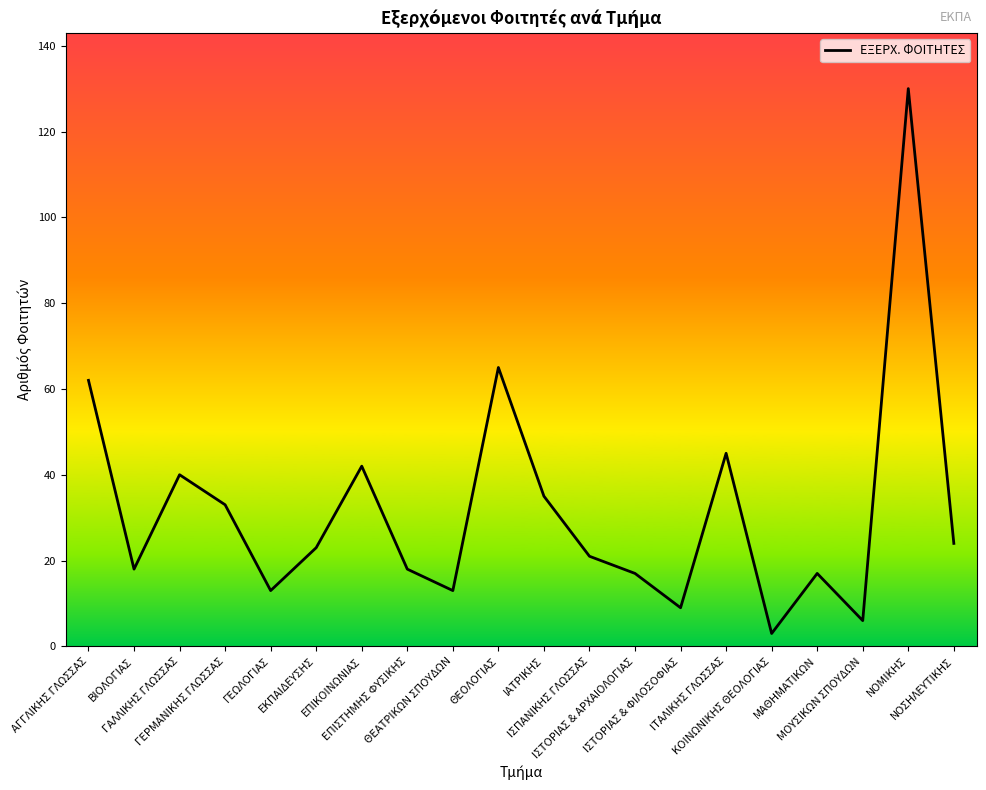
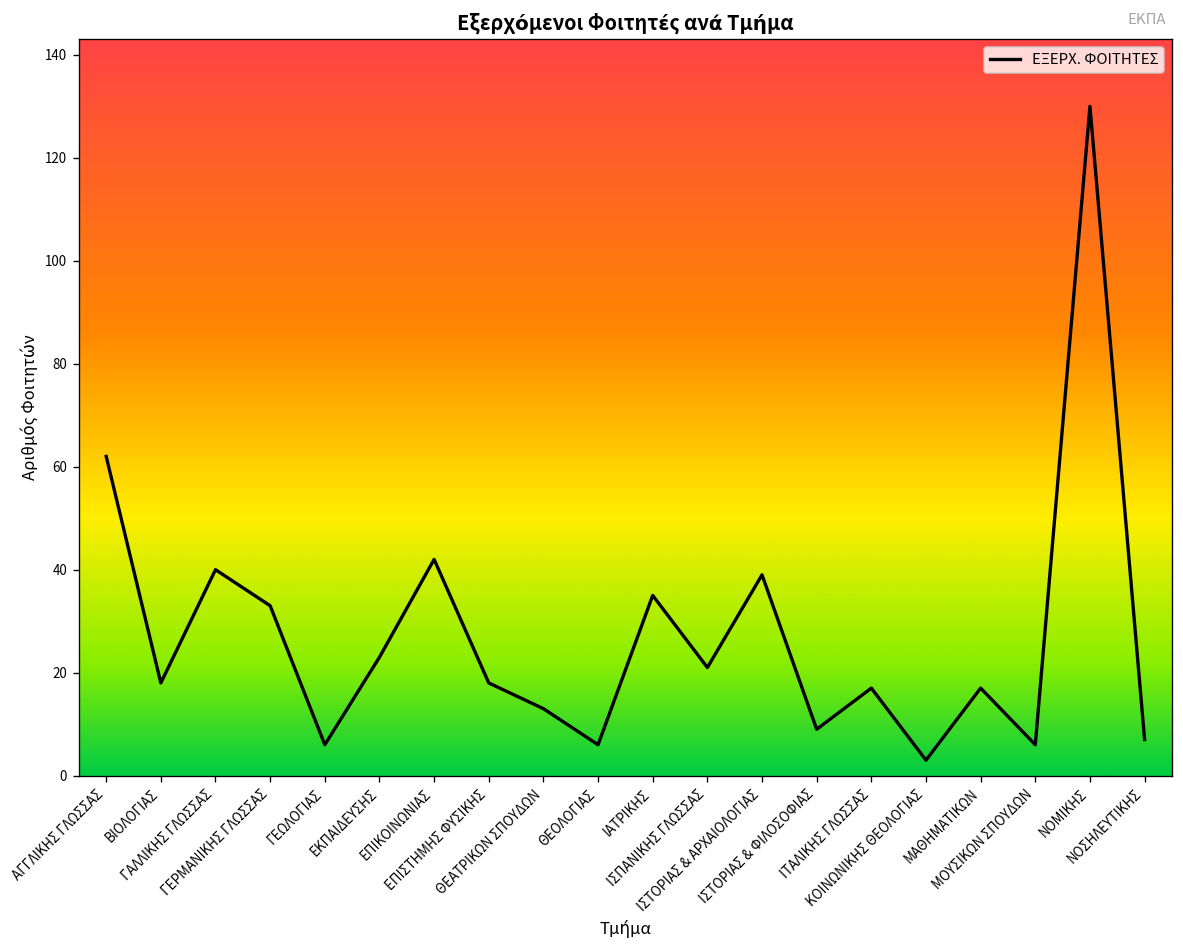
  {
    "ΑΓΓΛΙΚΗΣ ΓΛΩΣΣΑΣ": 62,
    "ΒΙΟΛΟΓΙΑΣ": 18,
    "ΓΑΛΛΙΚΗΣ ΓΛΩΣΣΑΣ": 40,
    "ΓΕΡΜΑΝΙΚΗΣ ΓΛΩΣΣΑΣ": 33,
-   "ΓΕΩΛΟΓΙΑΣ": 13,
+   "ΓΕΩΛΟΓΙΑΣ": 6,
    "ΕΚΠΑΙΔΕΥΣΗΣ": 23,
    "ΕΠΙΚΟΙΝΩΝΙΑΣ": 42,
    "ΕΠΙΣΤΗΜΗΣ ΦΥΣΙΚΗΣ": 18,
    "ΘΕΑΤΡΙΚΩΝ ΣΠΟΥΔΩΝ": 13,
-   "ΘΕΟΛΟΓΙΑΣ": 65,
+   "ΘΕΟΛΟΓΙΑΣ": 6,
    "ΙΑΤΡΙΚΗΣ": 35,
    "ΙΣΠΑΝΙΚΗΣ ΓΛΩΣΣΑΣ": 21,
-   "ΙΣΤΟΡΙΑΣ & ΑΡΧΑΙΟΛΟΓΙΑΣ": 17,
+   "ΙΣΤΟΡΙΑΣ & ΑΡΧΑΙΟΛΟΓΙΑΣ": 39,
    "ΙΣΤΟΡΙΑΣ & ΦΙΛΟΣΟΦΙΑΣ": 9,
-   "ΙΤΑΛΙΚΗΣ ΓΛΩΣΣΑΣ": 45,
+   "ΙΤΑΛΙΚΗΣ ΓΛΩΣΣΑΣ": 17,
    "ΚΟΙΝΩΝΙΚΗΣ ΘΕΟΛΟΓΙΑΣ": 3,
    "ΜΑΘΗΜΑΤΙΚΩΝ": 17,
    "ΜΟΥΣΙΚΩΝ ΣΠΟΥΔΩΝ": 6,
    "ΝΟΜΙΚΗΣ": 130,
-   "ΝΟΣΗΛΕΥΤΙΚΗΣ": 24
+   "ΝΟΣΗΛΕΥΤΙΚΗΣ": 7
  }
